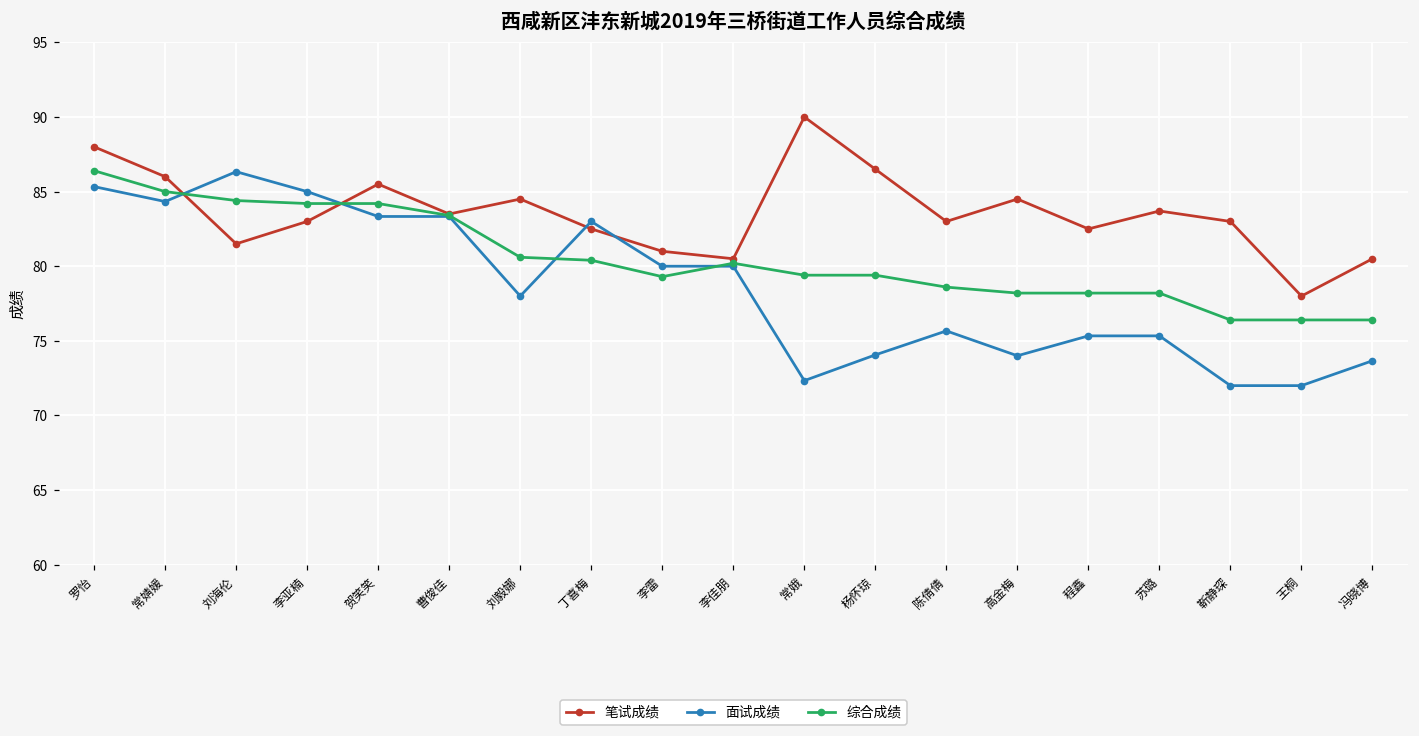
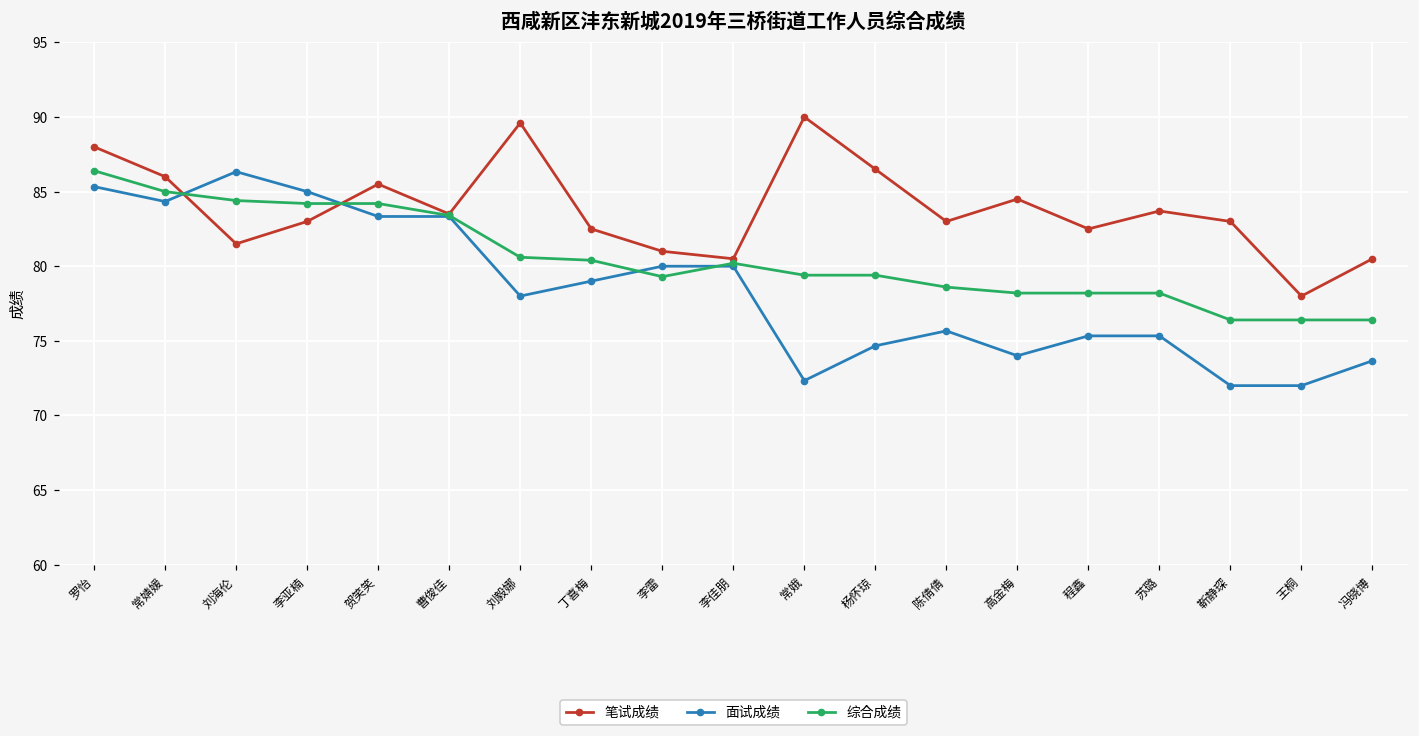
  {
    "笔试成绩": {
      "罗怡": 88.0,
      "常婧媛": 86.0,
      "刘海伦": 81.5,
      "李亚楠": 83.0,
      "贺笑笑": 85.5,
-     "刘毅娜": 84.5,
+     "刘毅娜": 89.6,
      "丁喜梅": 82.5,
      "李雷": 81.0,
      "李佳朋": 80.5,
      "常娥": 90.0,
      "杨怀琼": 86.5,
      "陈倩倩": 83.0,
      "高金梅": 84.5,
      "程鑫": 82.5,
      "苏璐": 83.7,
      "靳静琛": 83.0,
      "王桐": 78.0,
      "冯晓博": 80.5
    },
    "面试成绩": {
      "罗怡": 85.3,
      "常婧媛": 84.3,
      "刘海伦": 86.3,
      "李亚楠": 85.0,
      "贺笑笑": 83.3,
      "刘毅娜": 78.0,
-     "丁喜梅": 83,
+     "丁喜梅": 79,
      "李雷": 80.0,
      "李佳朋": 80.0,
      "常娥": 72.3,
-     "杨怀琼": 74.1,
+     "杨怀琼": 74.7,
      "陈倩倩": 75.7,
      "高金梅": 74.0,
      "程鑫": 75.3,
      "苏璐": 75.3,
      "靳静琛": 72.0,
      "王桐": 72.0,
      "冯晓博": 73.7
    },
    "综合成绩": {
      "罗怡": 86.4,
      "常婧媛": 85.0,
      "刘海伦": 84.4,
      "李亚楠": 84.2,
      "贺笑笑": 84.2,
      "刘毅娜": 80.6,
      "丁喜梅": 80.4,
      "李雷": 79.3,
      "李佳朋": 80.2,
      "常娥": 79.4,
      "杨怀琼": 79.4,
      "陈倩倩": 78.6,
      "高金梅": 78.2,
      "程鑫": 78.2,
      "苏璐": 78.2,
      "靳静琛": 76.4,
      "王桐": 76.4,
      "冯晓博": 76.4
    }
  }
